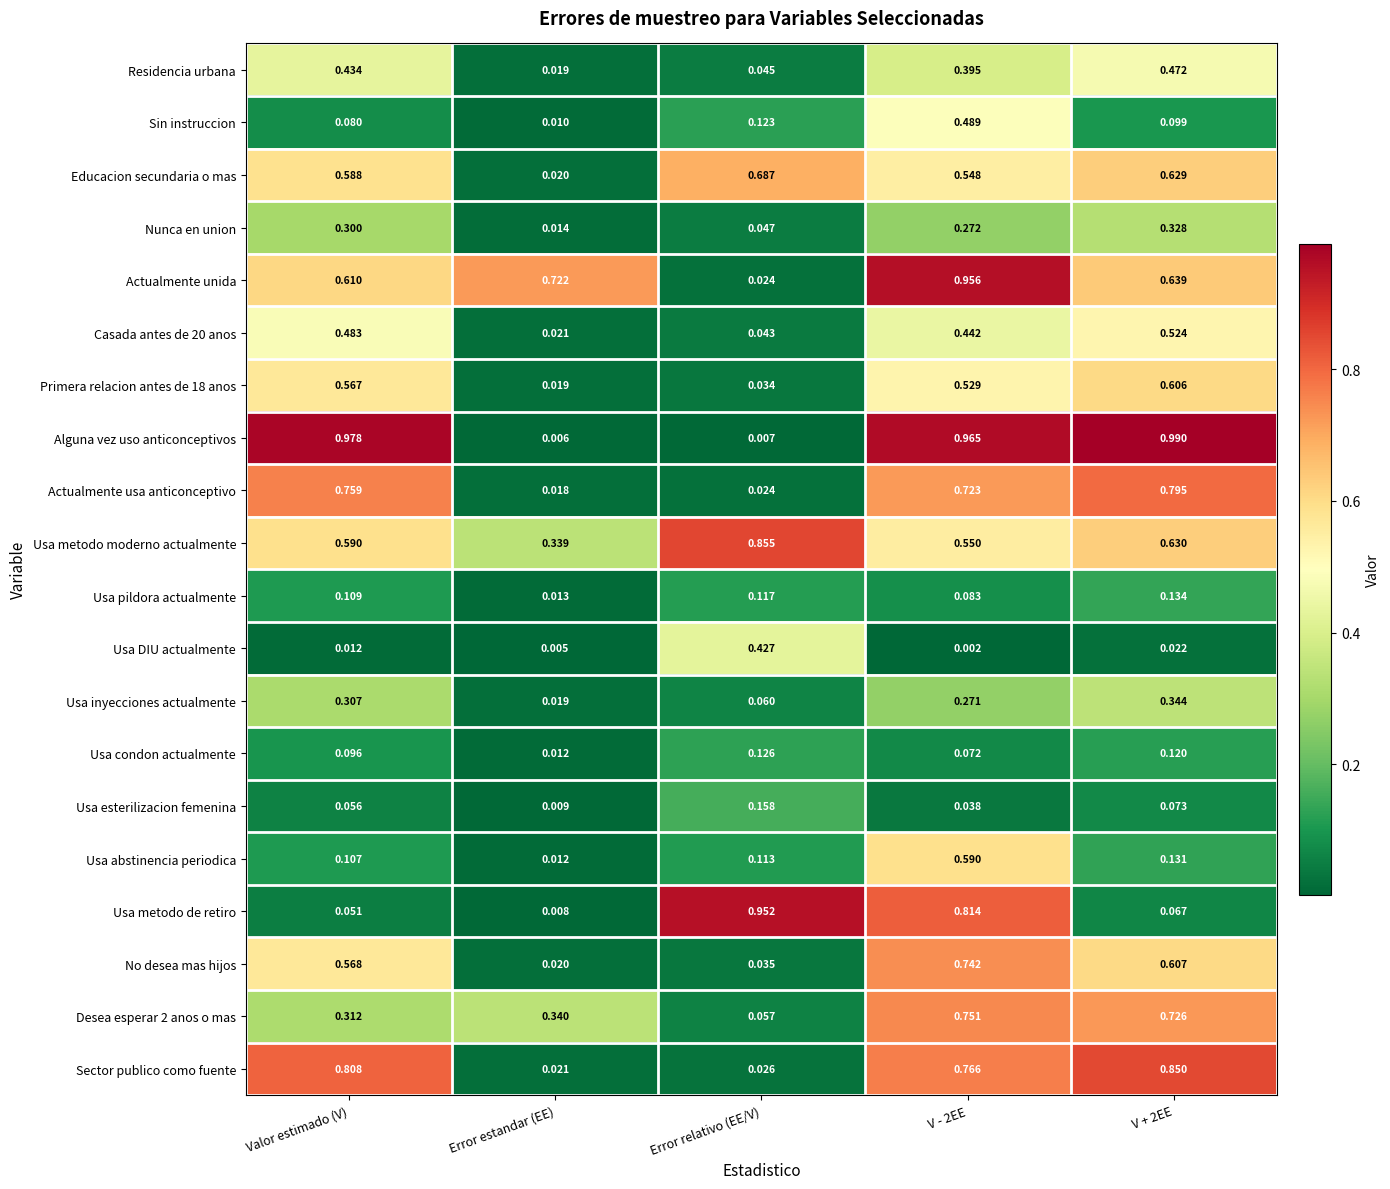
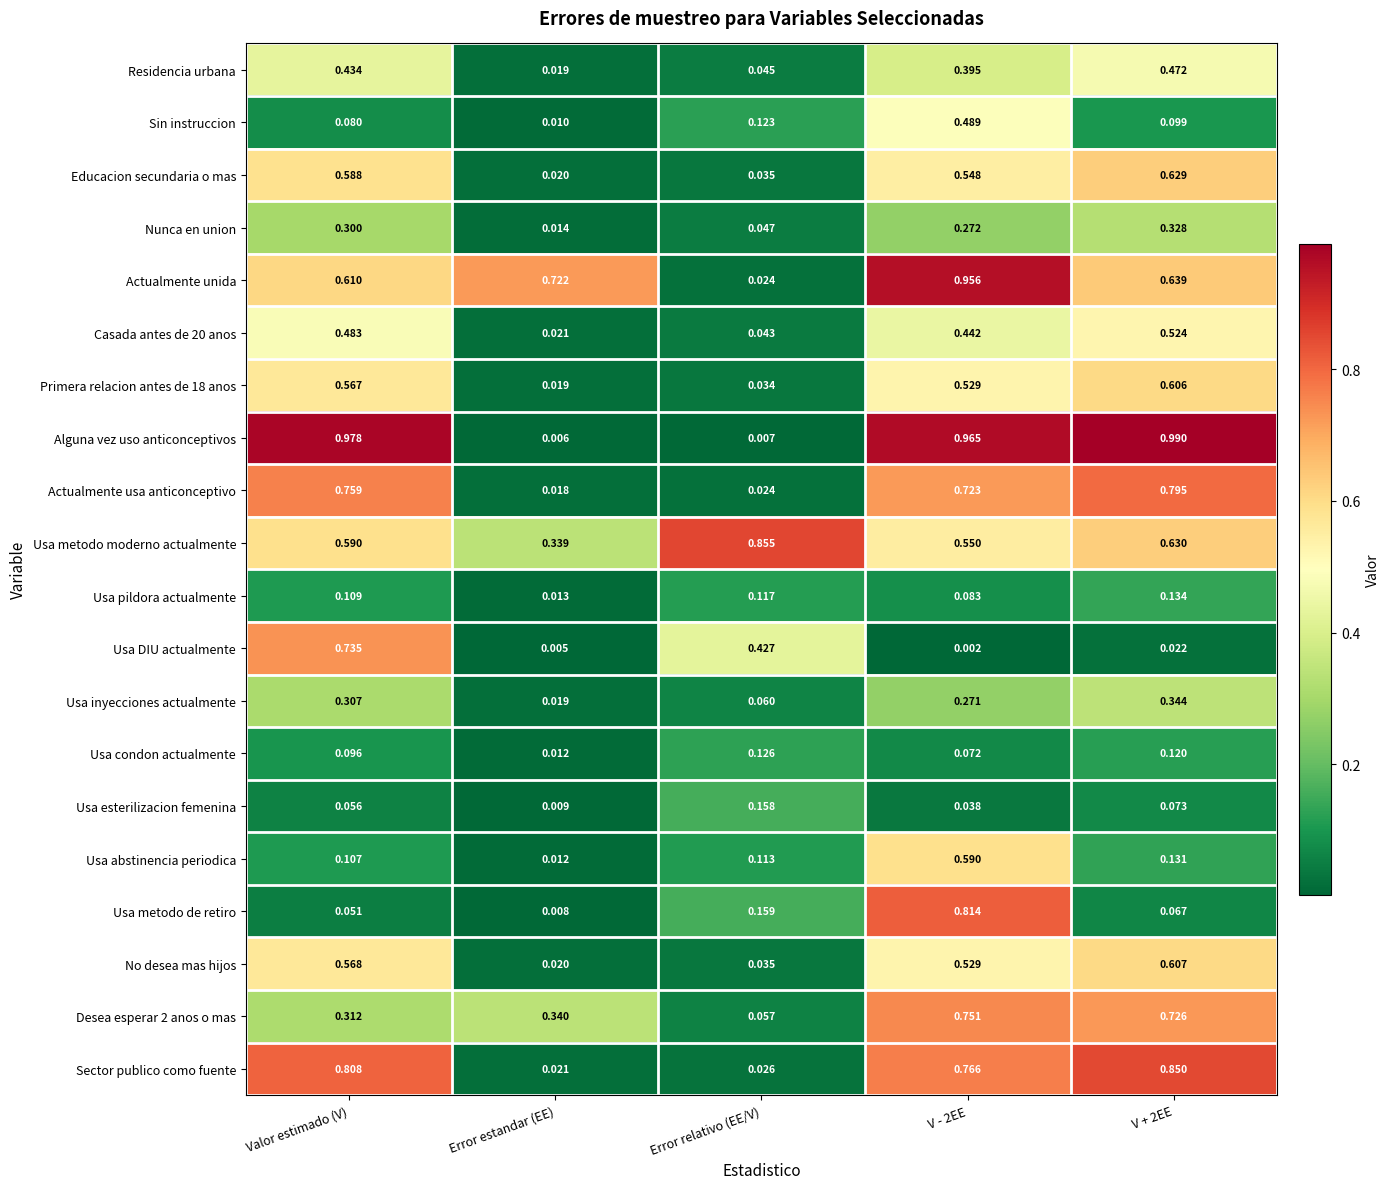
  {
    "Residencia urbana": {
      "Valor estimado (V)": 0.434,
      "Error estandar (EE)": 0.019,
      "Error relativo (EE/V)": 0.045,
      "V - 2EE": 0.395,
      "V + 2EE": 0.472
    },
    "Sin instruccion": {
      "Valor estimado (V)": 0.080,
      "Error estandar (EE)": 0.010,
      "Error relativo (EE/V)": 0.123,
      "V - 2EE": 0.489,
      "V + 2EE": 0.099
    },
    "Educacion secundaria o mas": {
      "Valor estimado (V)": 0.588,
      "Error estandar (EE)": 0.020,
-     "Error relativo (EE/V)": 0.687,
+     "Error relativo (EE/V)": 0.035,
      "V - 2EE": 0.548,
      "V + 2EE": 0.629
    },
    "Nunca en union": {
      "Valor estimado (V)": 0.300,
      "Error estandar (EE)": 0.014,
      "Error relativo (EE/V)": 0.047,
      "V - 2EE": 0.272,
      "V + 2EE": 0.328
    },
    "Actualmente unida": {
      "Valor estimado (V)": 0.610,
      "Error estandar (EE)": 0.722,
      "Error relativo (EE/V)": 0.024,
      "V - 2EE": 0.956,
      "V + 2EE": 0.639
    },
    "Casada antes de 20 anos": {
      "Valor estimado (V)": 0.483,
      "Error estandar (EE)": 0.021,
      "Error relativo (EE/V)": 0.043,
      "V - 2EE": 0.442,
      "V + 2EE": 0.524
    },
    "Primera relacion antes de 18 anos": {
      "Valor estimado (V)": 0.567,
      "Error estandar (EE)": 0.019,
      "Error relativo (EE/V)": 0.034,
      "V - 2EE": 0.529,
      "V + 2EE": 0.606
    },
    "Alguna vez uso anticonceptivos": {
      "Valor estimado (V)": 0.978,
      "Error estandar (EE)": 0.006,
      "Error relativo (EE/V)": 0.007,
      "V - 2EE": 0.965,
      "V + 2EE": 0.990
    },
    "Actualmente usa anticonceptivo": {
      "Valor estimado (V)": 0.759,
      "Error estandar (EE)": 0.018,
      "Error relativo (EE/V)": 0.024,
      "V - 2EE": 0.723,
      "V + 2EE": 0.795
    },
    "Usa metodo moderno actualmente": {
      "Valor estimado (V)": 0.590,
      "Error estandar (EE)": 0.339,
      "Error relativo (EE/V)": 0.855,
      "V - 2EE": 0.550,
      "V + 2EE": 0.630
    },
    "Usa pildora actualmente": {
      "Valor estimado (V)": 0.109,
      "Error estandar (EE)": 0.013,
      "Error relativo (EE/V)": 0.117,
      "V - 2EE": 0.083,
      "V + 2EE": 0.134
    },
    "Usa DIU actualmente": {
-     "Valor estimado (V)": 0.012,
+     "Valor estimado (V)": 0.735,
      "Error estandar (EE)": 0.005,
      "Error relativo (EE/V)": 0.427,
      "V - 2EE": 0.002,
      "V + 2EE": 0.022
    },
    "Usa inyecciones actualmente": {
      "Valor estimado (V)": 0.307,
      "Error estandar (EE)": 0.019,
      "Error relativo (EE/V)": 0.060,
      "V - 2EE": 0.271,
      "V + 2EE": 0.344
    },
    "Usa condon actualmente": {
      "Valor estimado (V)": 0.096,
      "Error estandar (EE)": 0.012,
      "Error relativo (EE/V)": 0.126,
      "V - 2EE": 0.072,
      "V + 2EE": 0.120
    },
    "Usa esterilizacion femenina": {
      "Valor estimado (V)": 0.056,
      "Error estandar (EE)": 0.009,
      "Error relativo (EE/V)": 0.158,
      "V - 2EE": 0.038,
      "V + 2EE": 0.073
    },
    "Usa abstinencia periodica": {
      "Valor estimado (V)": 0.107,
      "Error estandar (EE)": 0.012,
      "Error relativo (EE/V)": 0.113,
      "V - 2EE": 0.590,
      "V + 2EE": 0.131
    },
    "Usa metodo de retiro": {
      "Valor estimado (V)": 0.051,
      "Error estandar (EE)": 0.008,
-     "Error relativo (EE/V)": 0.952,
+     "Error relativo (EE/V)": 0.159,
      "V - 2EE": 0.814,
      "V + 2EE": 0.067
    },
    "No desea mas hijos": {
      "Valor estimado (V)": 0.568,
      "Error estandar (EE)": 0.020,
      "Error relativo (EE/V)": 0.035,
-     "V - 2EE": 0.742,
+     "V - 2EE": 0.529,
      "V + 2EE": 0.607
    },
    "Desea esperar 2 anos o mas": {
      "Valor estimado (V)": 0.312,
      "Error estandar (EE)": 0.340,
      "Error relativo (EE/V)": 0.057,
      "V - 2EE": 0.751,
      "V + 2EE": 0.726
    },
    "Sector publico como fuente": {
      "Valor estimado (V)": 0.808,
      "Error estandar (EE)": 0.021,
      "Error relativo (EE/V)": 0.026,
      "V - 2EE": 0.766,
      "V + 2EE": 0.850
    }
  }
